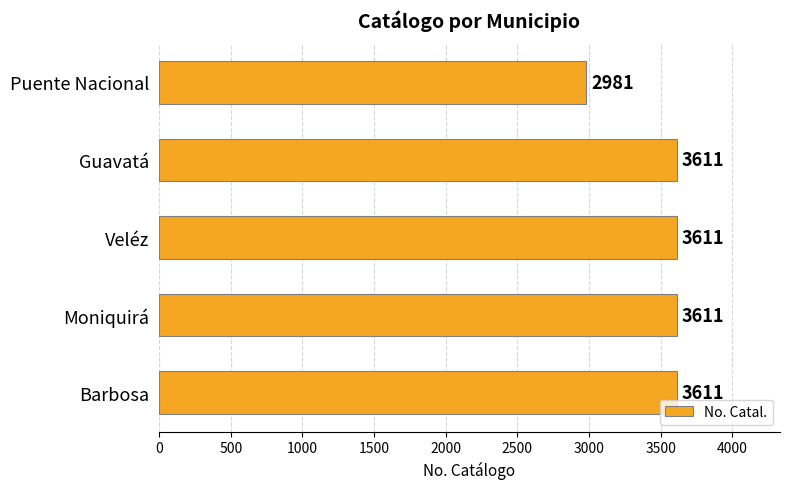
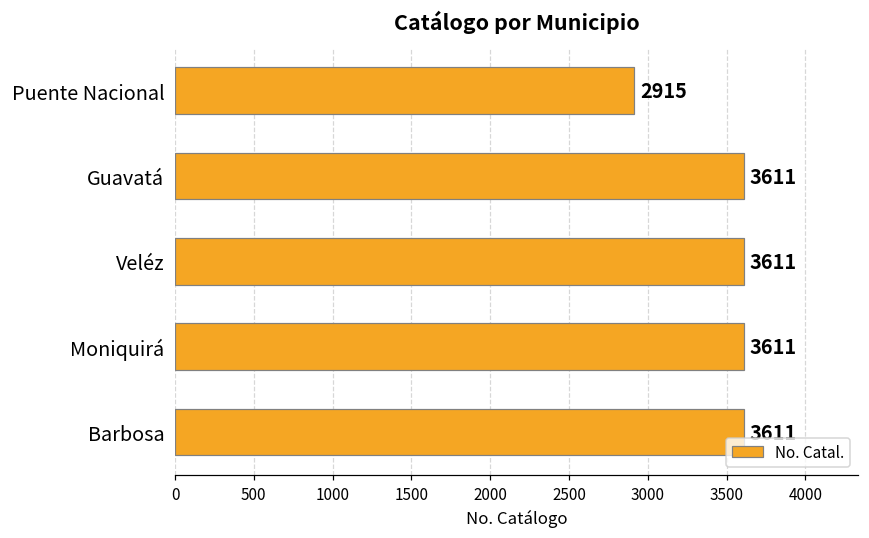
  {
-   "Puente Nacional": 2981,
+   "Puente Nacional": 2915,
    "Guavatá": 3611,
    "Veléz": 3611,
    "Moniquirá": 3611
  }
